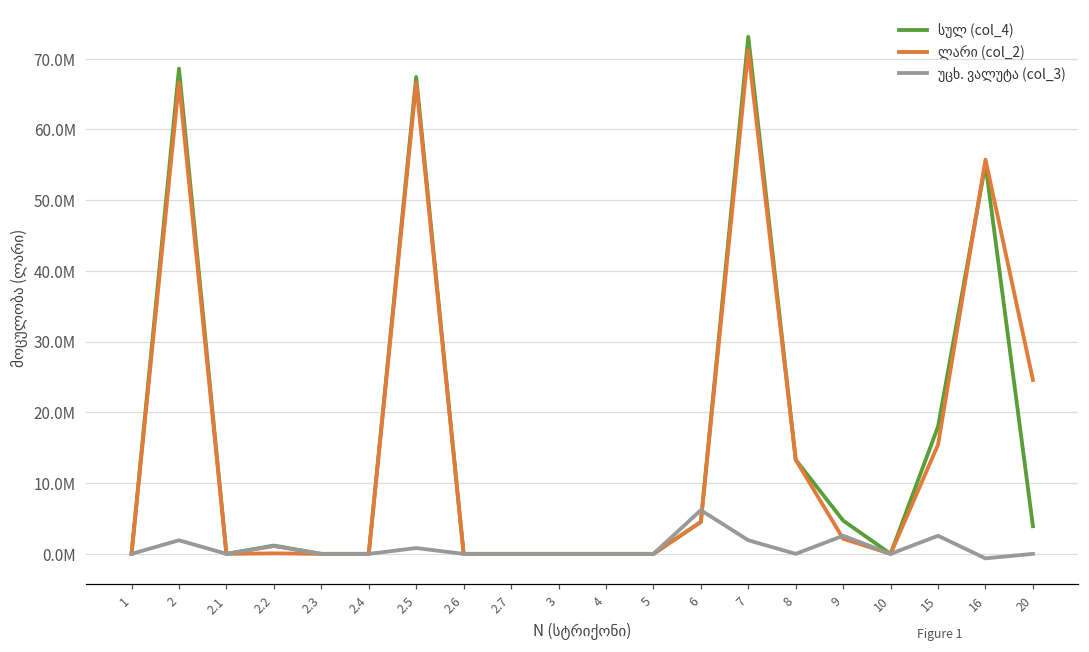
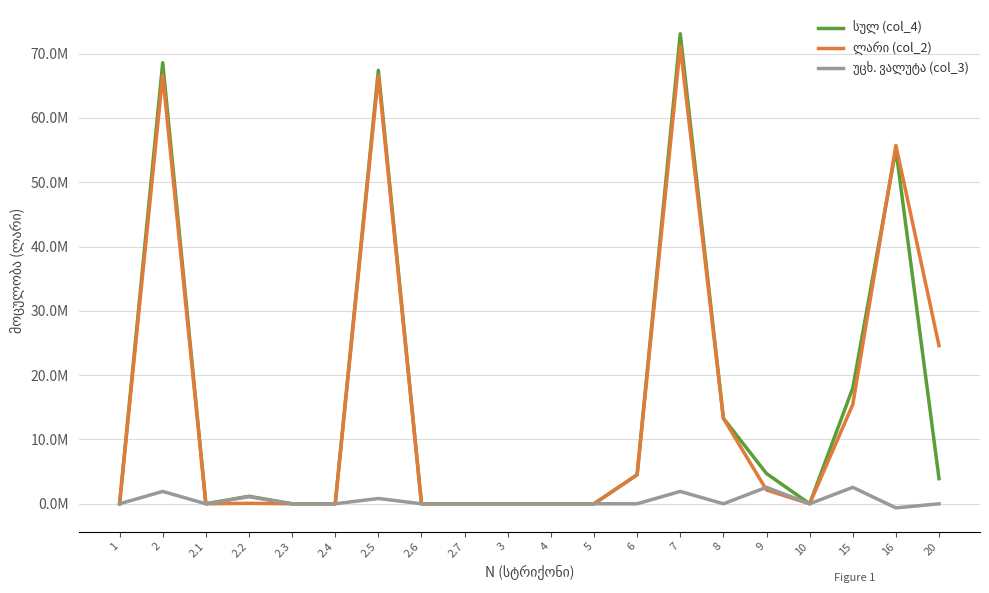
  {
    "სულ (col_4)": {
      "2": 69000000,
      "2.5": 67000000,
      "7": 73000000,
      "9": 5000000,
      "15": 18000000,
      "16": 55000000,
      "20": 4000000
    },
    "ლარი (col_2)": {
      "2": 67000000,
      "2.2": 0,
      "2.5": 67000000,
      "7": 71000000,
      "9": 2000000,
      "15": 15000000,
      "16": 56000000,
      "20": 25000000
    },
    "უცხ. ვალუტა (col_3)": {
      "2": 2000000,
      "2.5": 1000000,
-     "6": 6000000,
+     "6": 0,
      "7": 2000000,
      "8": 0,
      "9": 3000000,
      "15": 3000000,
      "16": -1000000,
      "20": 0
    }
  }
